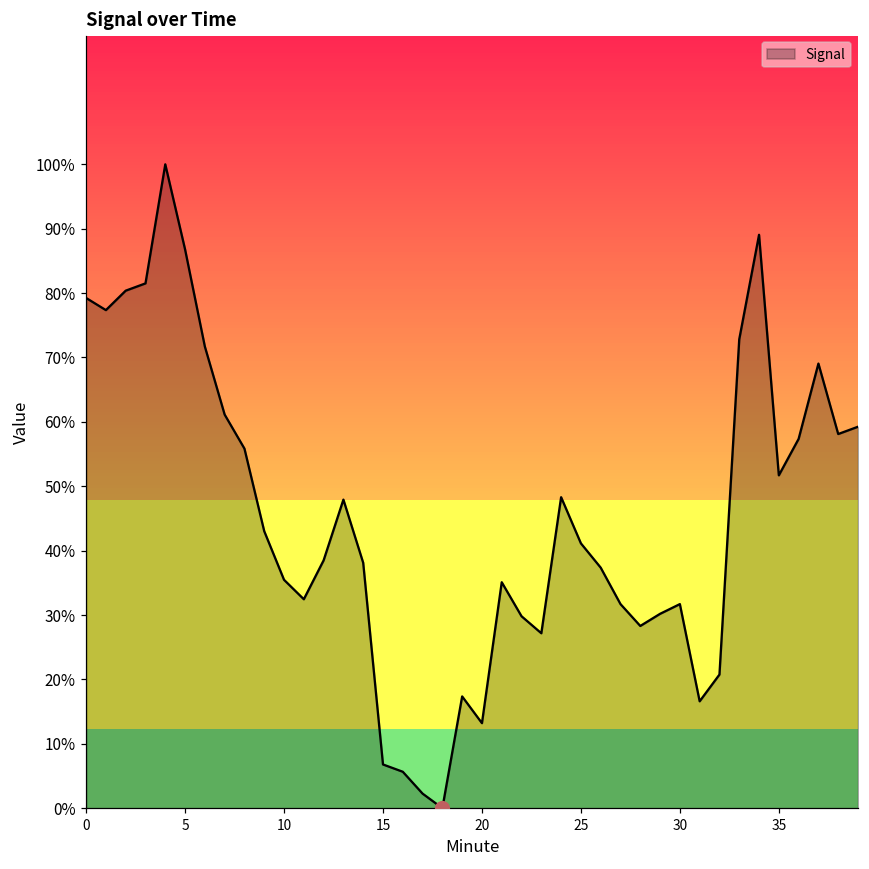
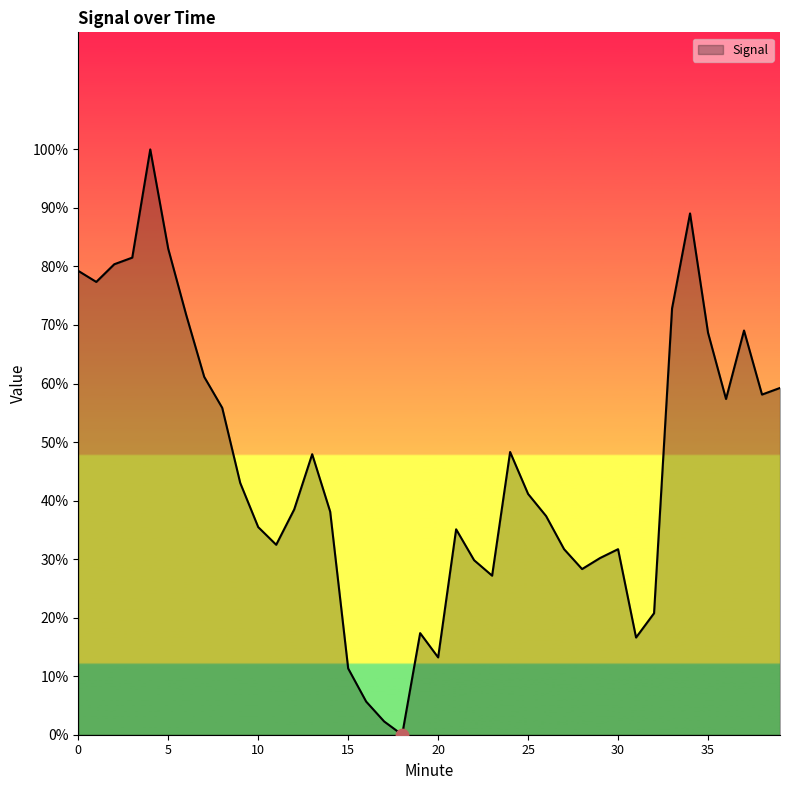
  {
    "Signal": {
      "0": "79%",
-     "5": "87%",
+     "5": "83%",
      "10": "35%",
-     "15": "7%",
+     "15": "11%",
      "20": "13%",
      "25": "41%",
      "30": "32%",
-     "35": "52%"
+     "35": "69%"
    }
  }
